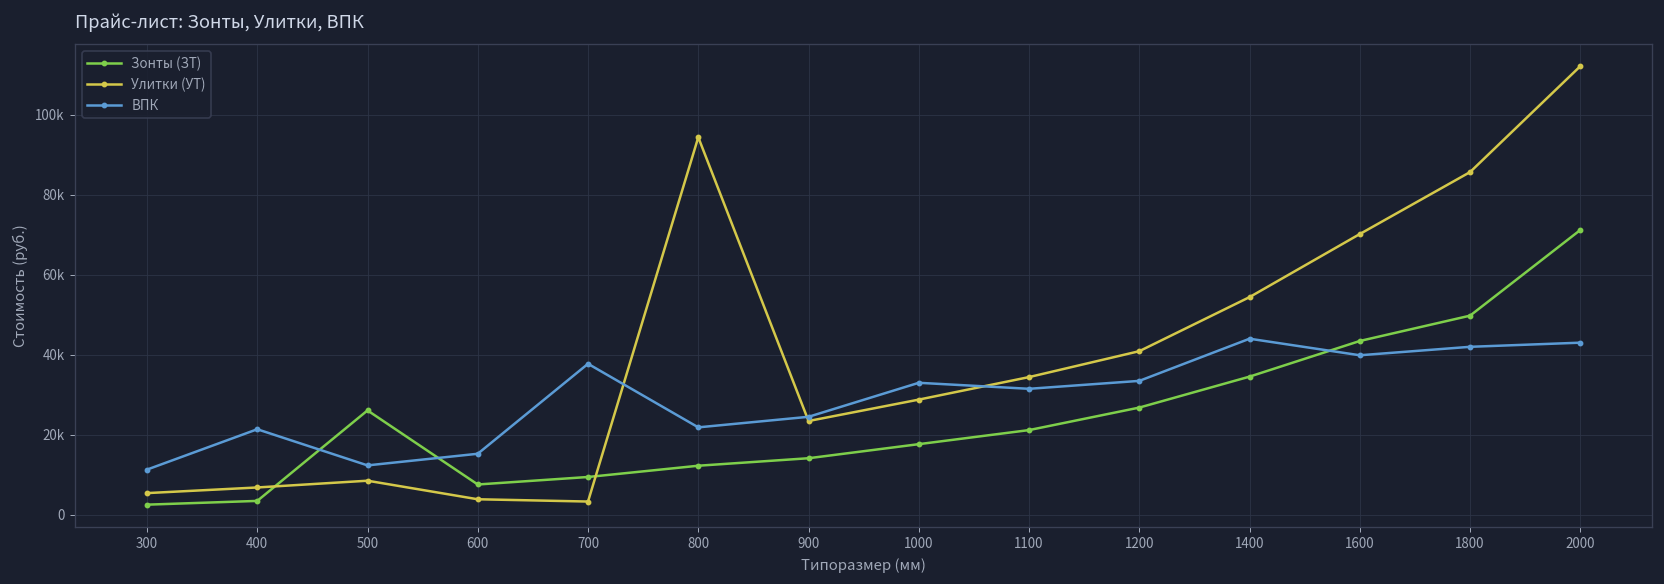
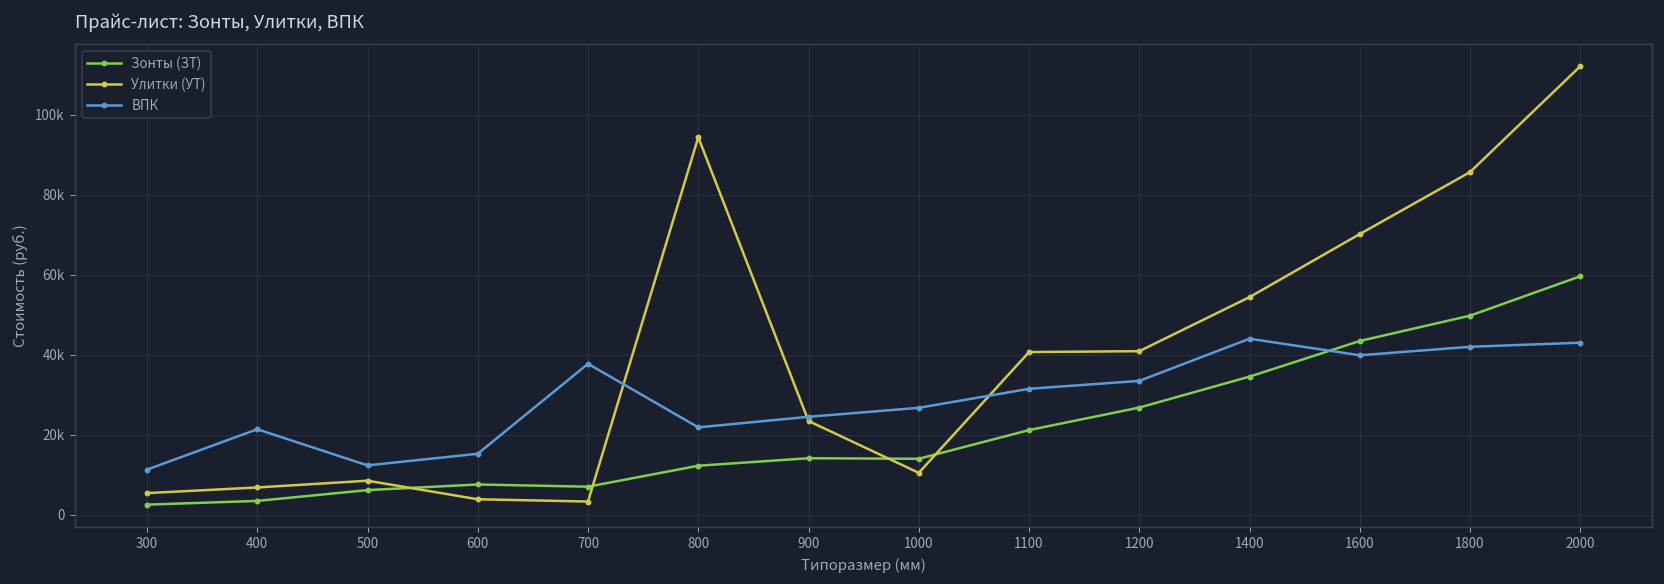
  {
    "Зонты (ЗТ)": {
      "300": 2000,
      "400": 3000,
-     "500": 26000,
+     "500": 6000,
      "600": 8000,
-     "700": 9000,
+     "700": 7000,
      "800": 12000,
      "900": 14000,
-     "1000": 18000,
+     "1000": 14000,
      "1100": 21000,
      "1200": 27000,
      "1400": 35000,
      "1600": 43000,
      "1800": 50000,
-     "2000": 71000
+     "2000": 60000
    },
    "Улитки (УТ)": {
      "300": 5000,
      "400": 7000,
      "500": 8000,
      "600": 4000,
      "700": 3000,
      "800": 94000,
      "900": 23000,
-     "1000": 29000,
-     "1100": 34000,
+     "1000": 10000,
+     "1100": 41000,
      "1200": 41000,
      "1400": 54000,
      "1600": 70000,
      "1800": 86000,
      "2000": 112000
    },
    "ВПК": {
      "300": 11000,
      "400": 21000,
      "500": 12000,
      "600": 15000,
      "700": 38000,
      "800": 22000,
      "900": 24000,
-     "1000": 33000,
+     "1000": 27000,
      "1100": 31000,
      "1200": 33000,
      "1400": 44000,
      "1600": 40000,
      "1800": 42000,
      "2000": 43000
    }
  }
